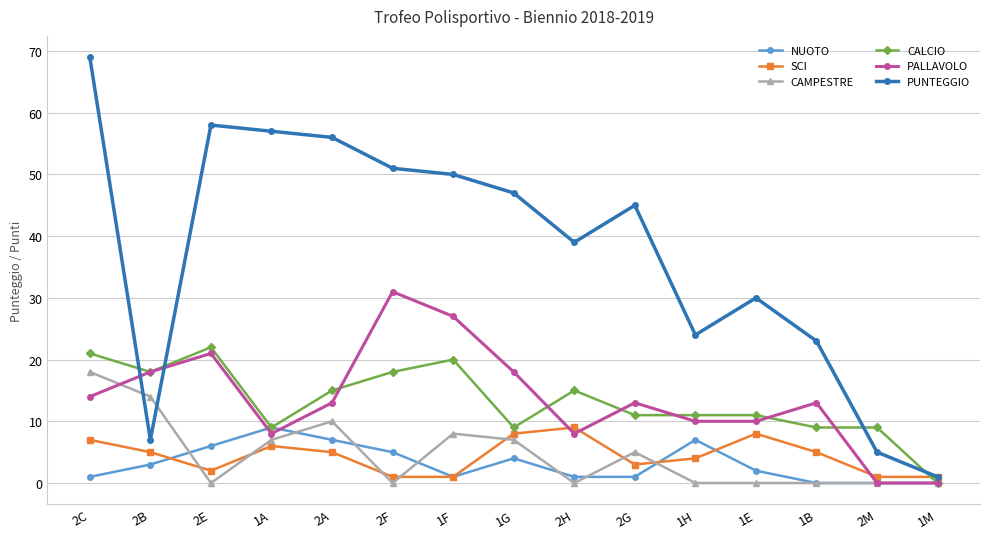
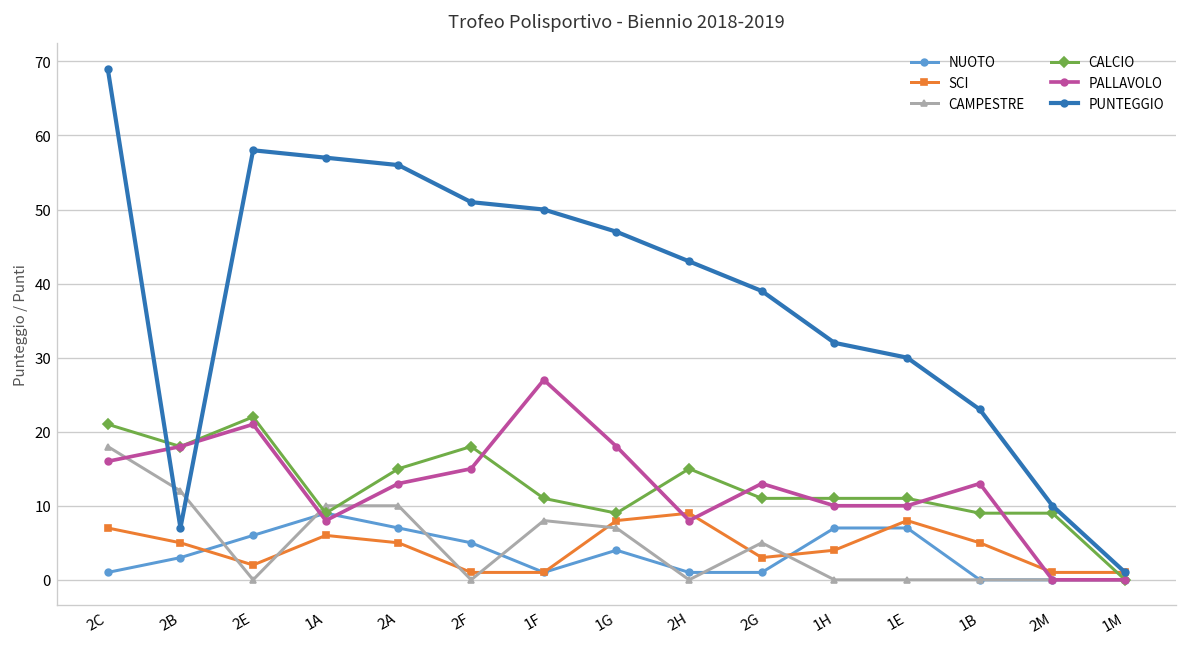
  {
    "NUOTO": {
      "2C": 1,
      "2B": 3,
      "2E": 6,
      "2A": 7,
      "2F": 5,
      "1G": 4,
      "2H": 1,
      "2G": 1,
      "1H": 7,
-     "1E": 2
+     "1E": 7
    },
    "SCI": {
      "2C": 7,
      "2B": 5,
      "2E": 2,
      "1A": 6,
      "2A": 5,
      "2F": 1,
      "1G": 8,
      "2H": 9,
      "2G": 3,
      "1H": 4,
      "1E": 8,
      "1B": 5,
      "2M": 1
    },
    "CAMPESTRE": {
      "2C": 18,
-     "2B": 14,
+     "2B": 12,
      "2E": 0,
-     "1A": 7,
+     "1A": 10,
      "2A": 10,
      "2F": 0,
      "1F": 8,
      "1G": 7,
      "2H": 0,
      "2G": 5,
      "1H": 0,
      "1E": 0
    },
    "CALCIO": {
      "2C": 21,
      "2E": 22,
      "2A": 15,
      "2F": 18,
-     "1F": 20,
+     "1F": 11,
      "1G": 9,
      "2H": 15,
      "2G": 11,
      "1H": 11,
      "1E": 11,
      "1B": 9,
      "2M": 9
    },
    "PALLAVOLO": {
-     "2C": 14,
+     "2C": 16,
      "2E": 21,
      "1A": 8,
      "2A": 13,
-     "2F": 31,
+     "2F": 15,
      "1F": 27,
      "1G": 18,
      "2H": 8,
      "2G": 13,
      "1H": 10,
      "1E": 10,
      "1B": 13
    },
    "PUNTEGGIO": {
      "2C": 69,
      "2B": 7,
      "2E": 58,
      "1A": 57,
      "2A": 56,
      "2F": 51,
      "1F": 50,
      "1G": 47,
-     "2H": 39,
-     "2G": 45,
-     "1H": 24,
+     "2H": 43,
+     "2G": 39,
+     "1H": 32,
      "1E": 30,
      "1B": 23,
-     "2M": 5
+     "2M": 10
    }
  }
